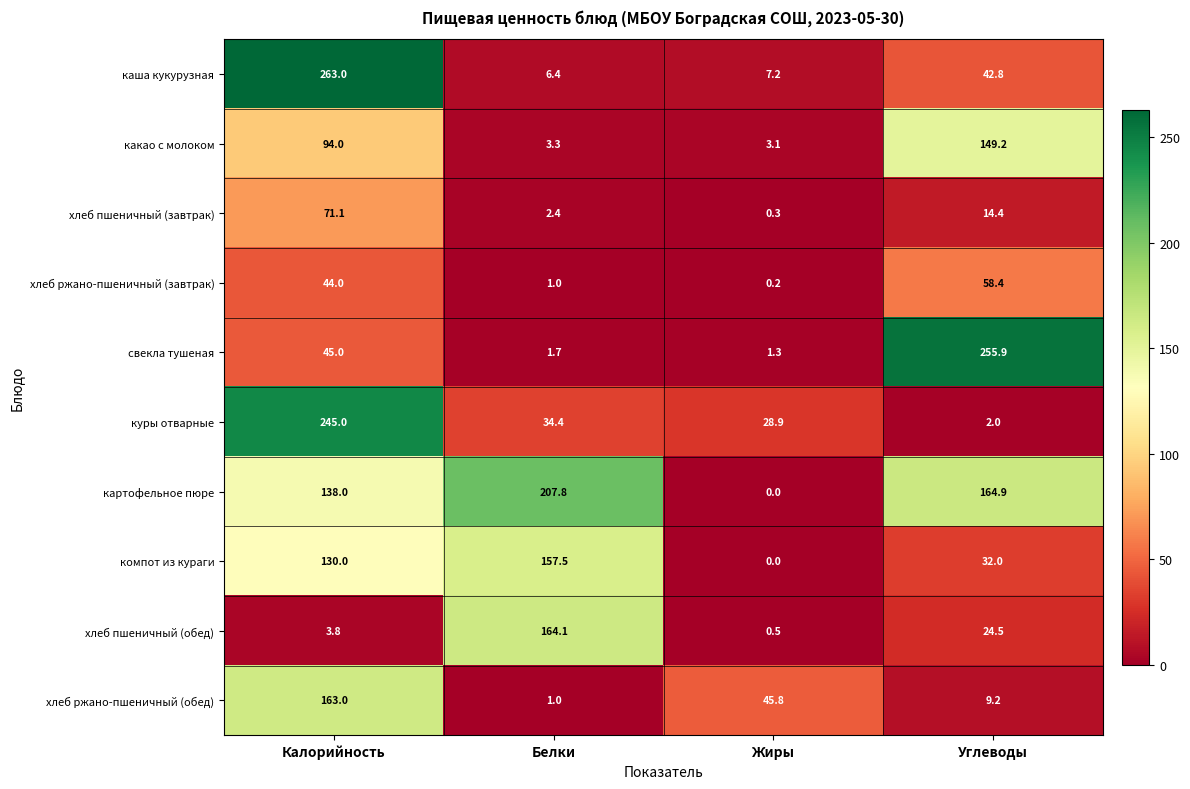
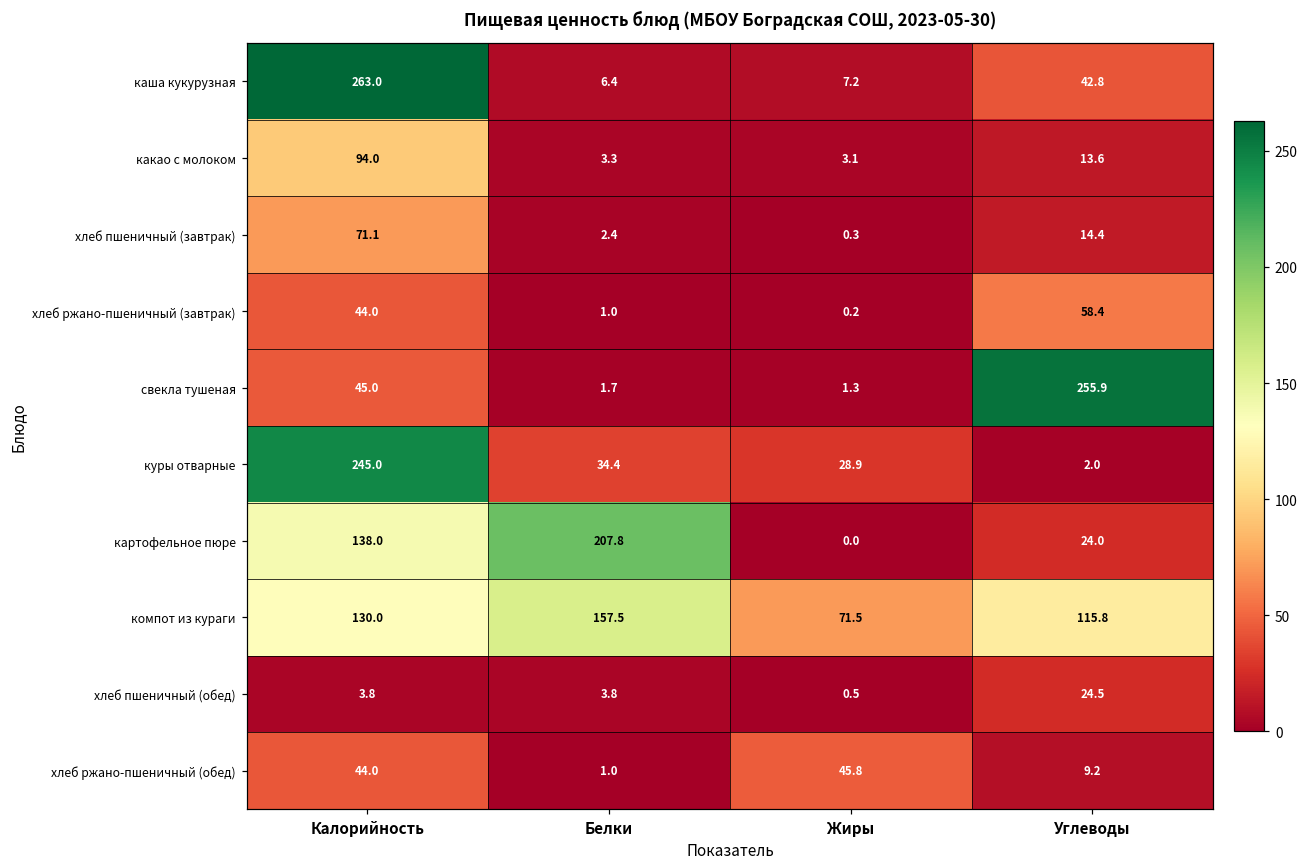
  {
    "каша кукурузная": {
      "Калорийность": 263.0,
      "Белки": 6.4,
      "Жиры": 7.2,
      "Углеводы": 42.8
    },
    "какао с молоком": {
      "Калорийность": 94.0,
      "Белки": 3.3,
      "Жиры": 3.1,
-     "Углеводы": 149.2
+     "Углеводы": 13.6
    },
    "хлеб пшеничный (завтрак)": {
      "Калорийность": 71.1,
      "Белки": 2.4,
      "Жиры": 0.3,
      "Углеводы": 14.4
    },
    "хлеб ржано-пшеничный (завтрак)": {
      "Калорийность": 44.0,
      "Белки": 1.0,
      "Жиры": 0.2,
      "Углеводы": 58.4
    },
    "свекла тушеная": {
      "Калорийность": 45.0,
      "Белки": 1.7,
      "Жиры": 1.3,
      "Углеводы": 255.9
    },
    "куры отварные": {
      "Калорийность": 245.0,
      "Белки": 34.4,
      "Жиры": 28.9,
      "Углеводы": 2.0
    },
    "картофельное пюре": {
      "Калорийность": 138.0,
      "Белки": 207.8,
      "Жиры": 0.0,
-     "Углеводы": 164.9
+     "Углеводы": 24.0
    },
    "компот из кураги": {
      "Калорийность": 130.0,
      "Белки": 157.5,
-     "Жиры": 0.0,
-     "Углеводы": 32.0
+     "Жиры": 71.5,
+     "Углеводы": 115.8
    },
    "хлеб пшеничный (обед)": {
      "Калорийность": 3.8,
-     "Белки": 164.1,
+     "Белки": 3.8,
      "Жиры": 0.5,
      "Углеводы": 24.5
    },
    "хлеб ржано-пшеничный (обед)": {
-     "Калорийность": 163.0,
+     "Калорийность": 44.0,
      "Белки": 1.0,
      "Жиры": 45.8,
      "Углеводы": 9.2
    }
  }
